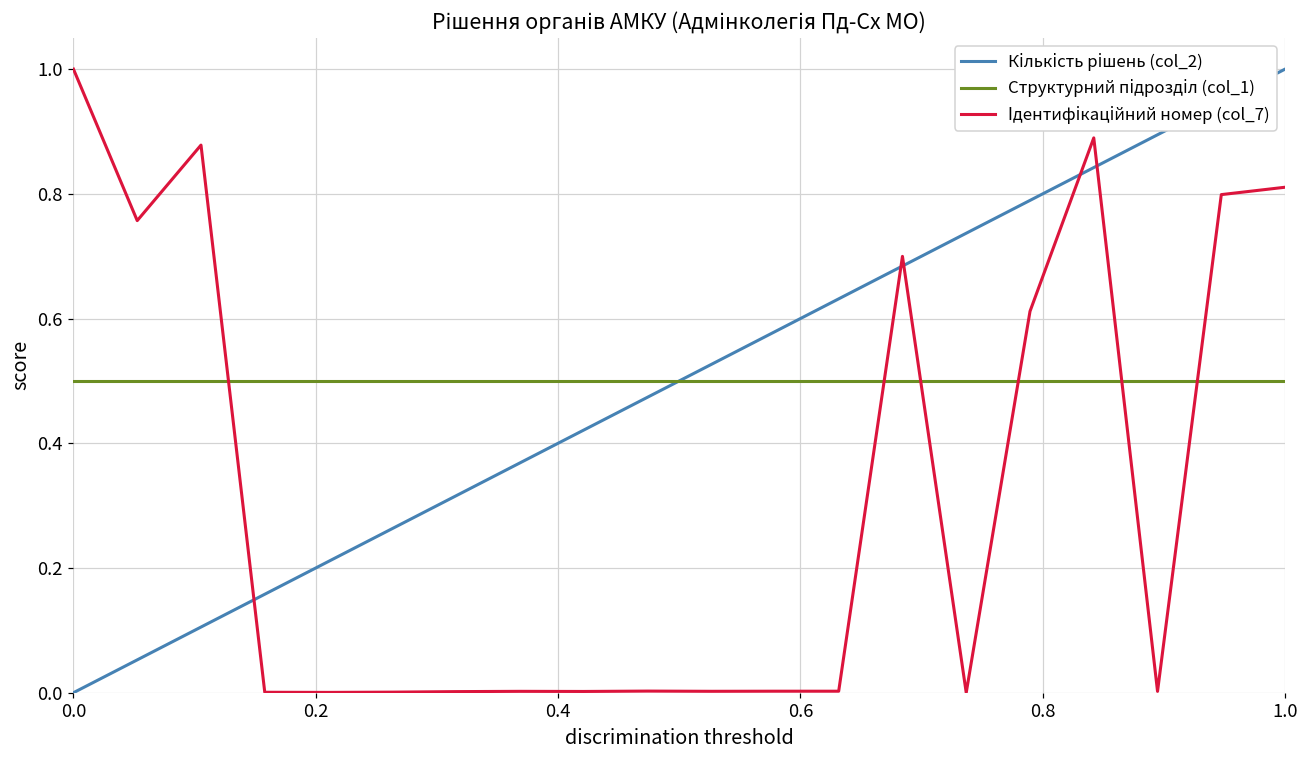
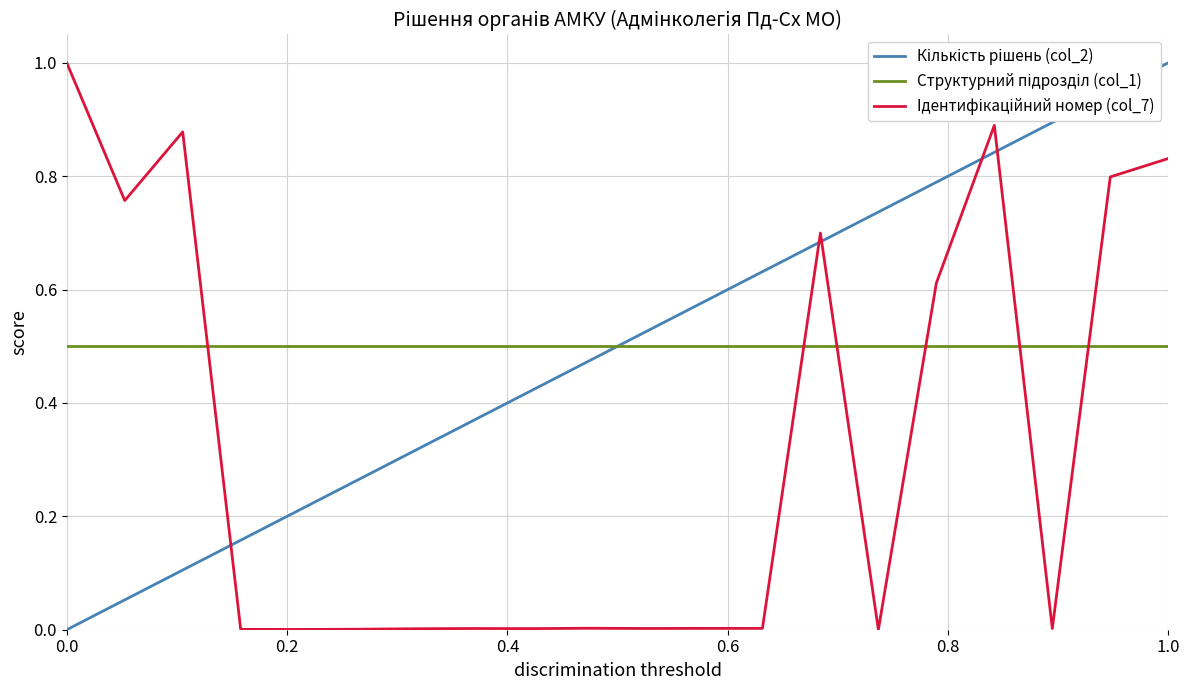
  {
    "Кількість рішень (col_2)": {
      "0.0": 0.00,
      "1.0": 1.00
    },
    "Структурний підрозділ (col_1)": {
      "0.0": 0.50,
      "1.0": 0.50
    },
    "Ідентифікаційний номер (col_7)": {
      "0.0": 1.00,
-     "1.0": 0.81
+     "1.0": 0.83
    }
  }
